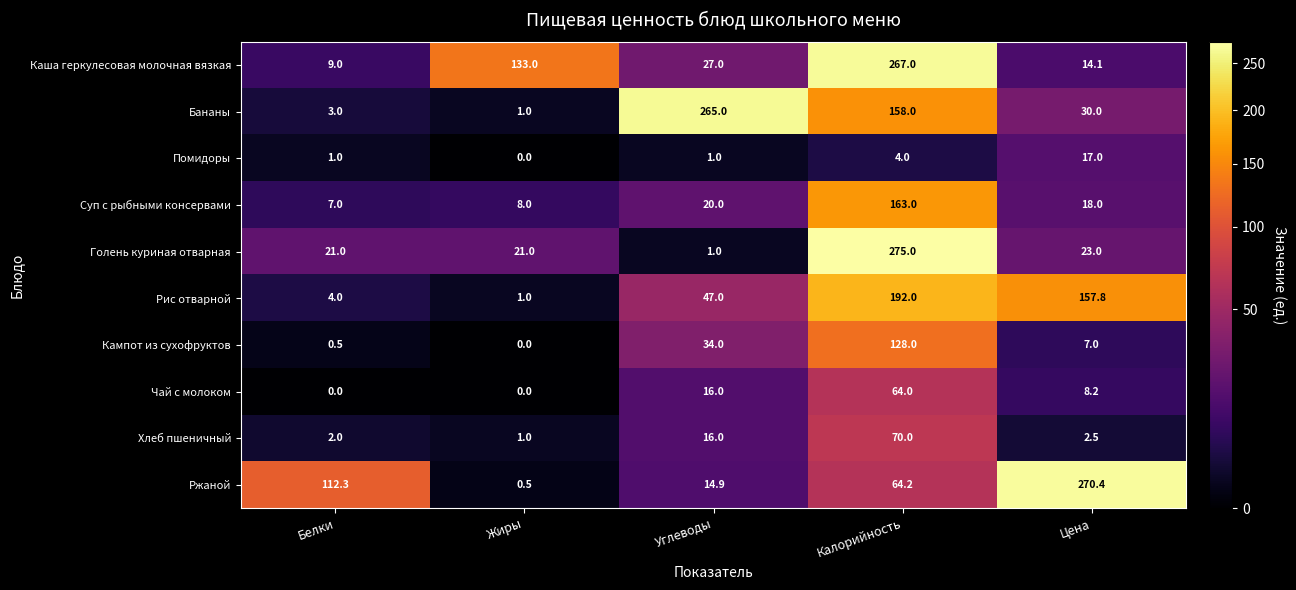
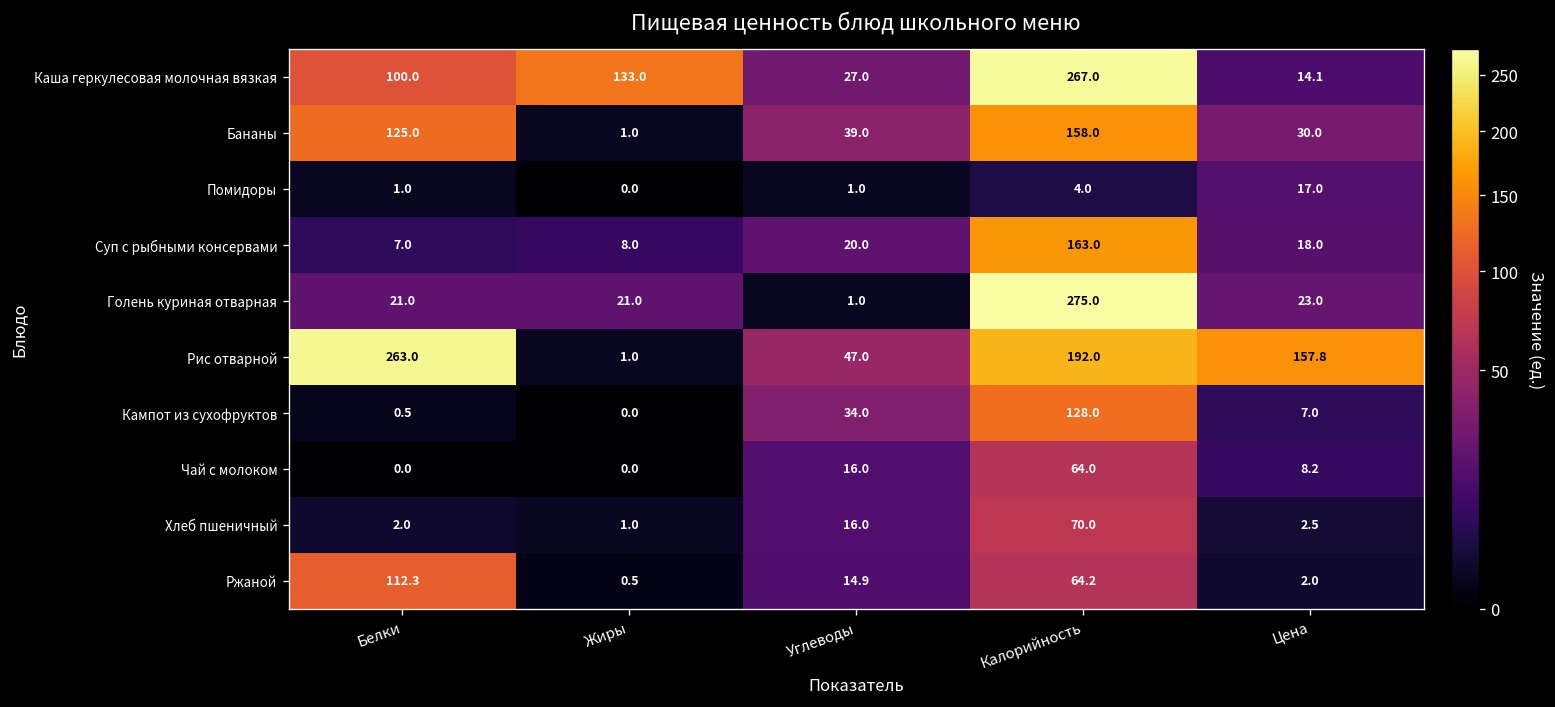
  {
    "Каша геркулесовая молочная вязкая": {
-     "Белки": 9.0,
+     "Белки": 100.0,
      "Жиры": 133.0,
      "Углеводы": 27.0,
      "Калорийность": 267.0,
      "Цена": 14.1
    },
    "Бананы": {
-     "Белки": 3.0,
+     "Белки": 125.0,
      "Жиры": 1.0,
-     "Углеводы": 265.0,
+     "Углеводы": 39.0,
      "Калорийность": 158.0,
      "Цена": 30.0
    },
    "Помидоры": {
      "Белки": 1.0,
      "Жиры": 0.0,
      "Углеводы": 1.0,
      "Калорийность": 4.0,
      "Цена": 17.0
    },
    "Суп с рыбными консервами": {
      "Белки": 7.0,
      "Жиры": 8.0,
      "Углеводы": 20.0,
      "Калорийность": 163.0,
      "Цена": 18.0
    },
    "Голень куриная отварная": {
      "Белки": 21.0,
      "Жиры": 21.0,
      "Углеводы": 1.0,
      "Калорийность": 275.0,
      "Цена": 23.0
    },
    "Рис отварной": {
-     "Белки": 4.0,
+     "Белки": 263.0,
      "Жиры": 1.0,
      "Углеводы": 47.0,
      "Калорийность": 192.0,
      "Цена": 157.8
    },
    "Кампот из сухофруктов": {
      "Белки": 0.5,
      "Жиры": 0.0,
      "Углеводы": 34.0,
      "Калорийность": 128.0,
      "Цена": 7.0
    },
    "Чай с молоком": {
      "Белки": 0.0,
      "Жиры": 0.0,
      "Углеводы": 16.0,
      "Калорийность": 64.0,
      "Цена": 8.2
    },
    "Хлеб пшеничный": {
      "Белки": 2.0,
      "Жиры": 1.0,
      "Углеводы": 16.0,
      "Калорийность": 70.0,
      "Цена": 2.5
    },
    "Ржаной": {
      "Белки": 112.3,
      "Жиры": 0.5,
      "Углеводы": 14.9,
      "Калорийность": 64.2,
-     "Цена": 270.4
+     "Цена": 2.0
    }
  }
